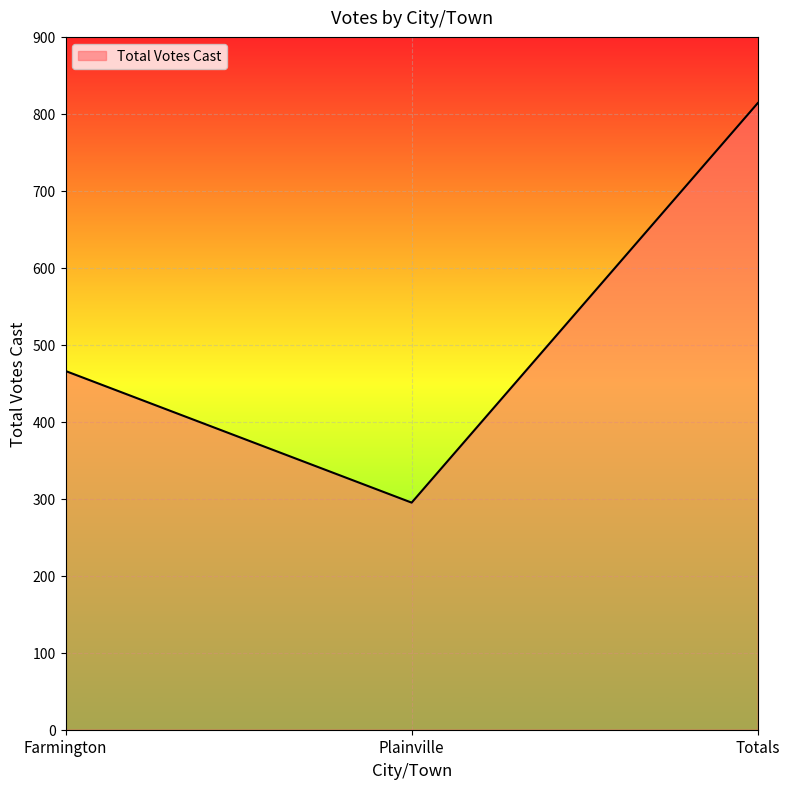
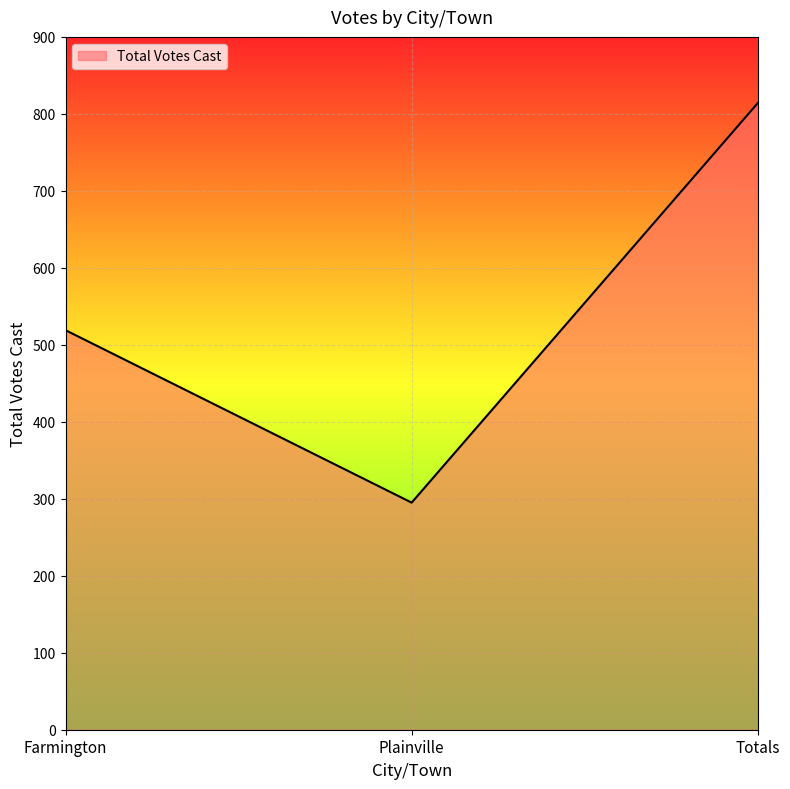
  {
-   "Farmington": 470,
+   "Farmington": 520,
    "Plainville": 300,
    "Totals": 810
  }
